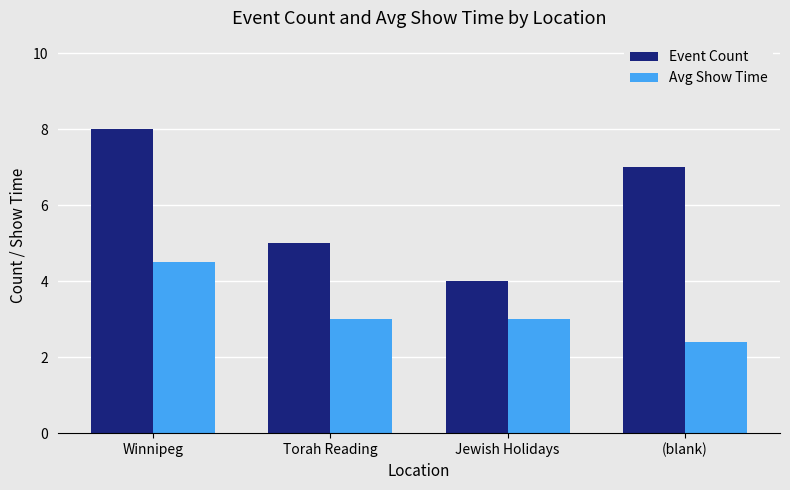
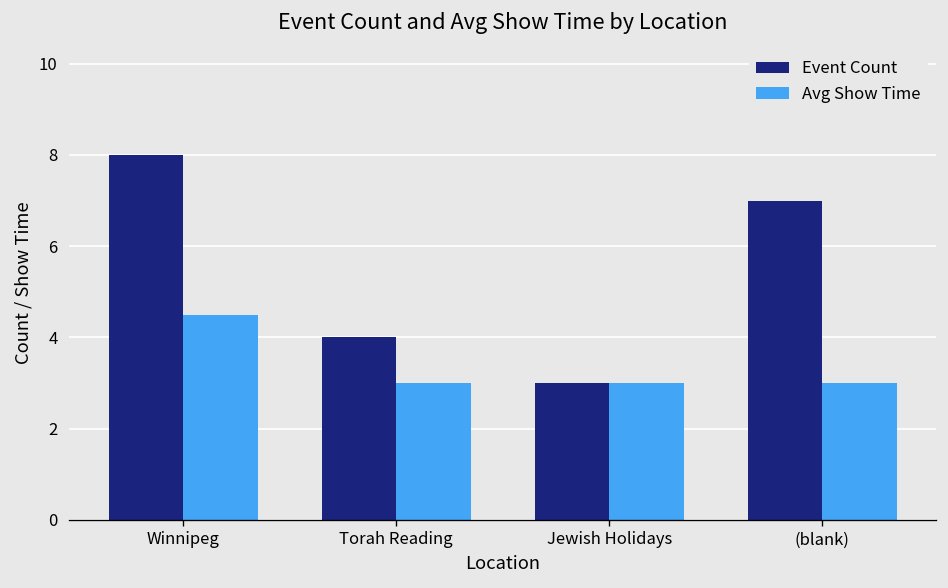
  {
    "Event Count": {
      "Winnipeg": 8,
-     "Torah Reading": 5,
-     "Jewish Holidays": 4,
+     "Torah Reading": 4,
+     "Jewish Holidays": 3,
      "(blank)": 7
    },
    "Avg Show Time": {
      "Winnipeg": 4.5,
      "Torah Reading": 3.0,
      "Jewish Holidays": 3.0,
-     "(blank)": 2.4
+     "(blank)": 3.0
    }
  }
